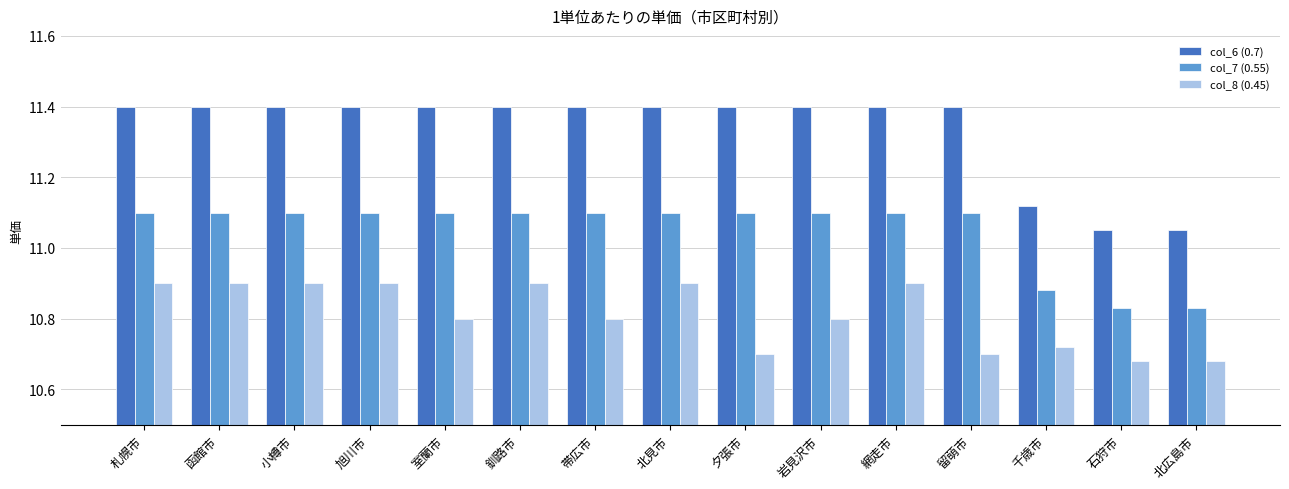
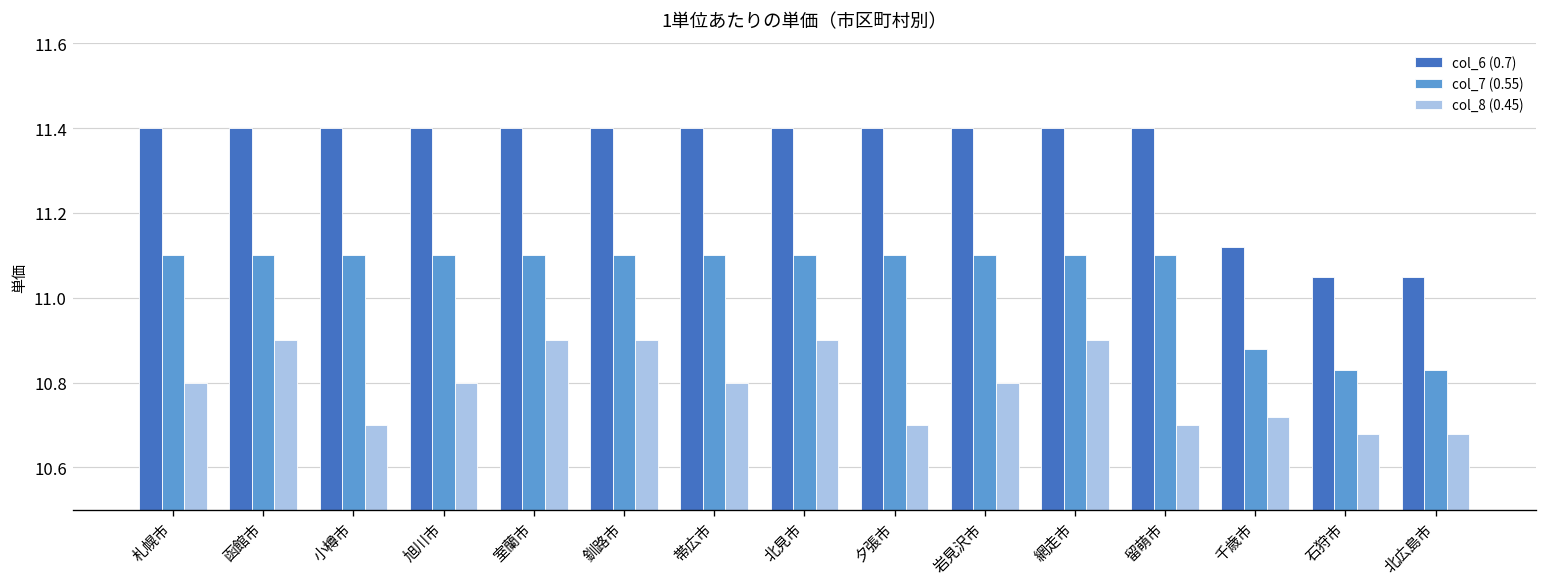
  {
    "col_8 (0.45)": {
-     "札幌市": 10.9,
+     "札幌市": 10.8,
      "函館市": 10.9,
-     "小樽市": 10.9,
-     "旭川市": 10.9,
-     "室蘭市": 10.8,
+     "小樽市": 10.7,
+     "旭川市": 10.8,
+     "室蘭市": 10.9,
      "釧路市": 10.9,
      "帯広市": 10.8,
      "北見市": 10.9,
      "夕張市": 10.7,
      "岩見沢市": 10.8,
      "網走市": 10.9,
      "留萌市": 10.7,
      "千歳市": 10.72,
      "石狩市": 10.68,
      "北広島市": 10.68
    }
  }
